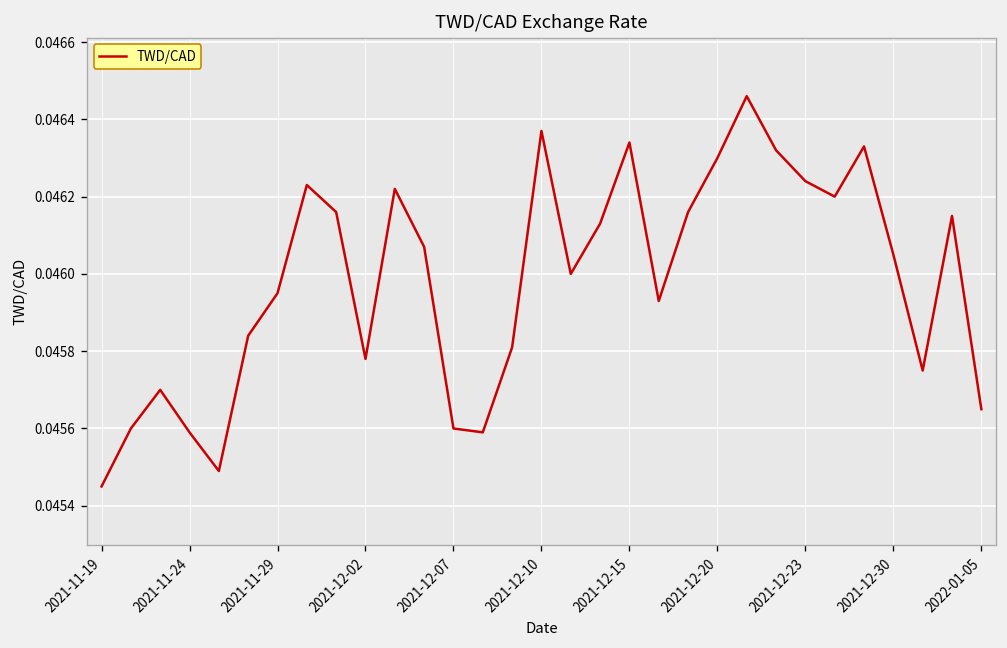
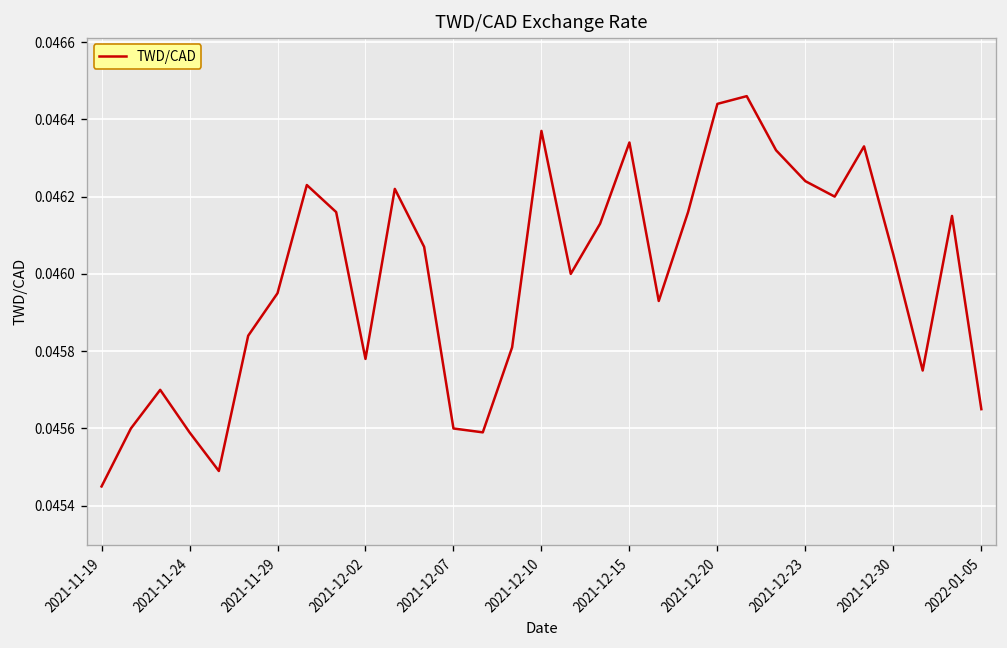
  {
    "2021-11-19": 0.04545,
    "2021-11-24": 0.04559,
    "2021-11-29": 0.04595,
    "2021-12-02": 0.04578,
    "2021-12-07": 0.04560,
    "2021-12-10": 0.04637,
    "2021-12-15": 0.04634,
-   "2021-12-20": 0.04630,
+   "2021-12-20": 0.04644,
    "2021-12-23": 0.04624,
    "2021-12-30": 0.04605,
    "2022-01-05": 0.04565
  }
